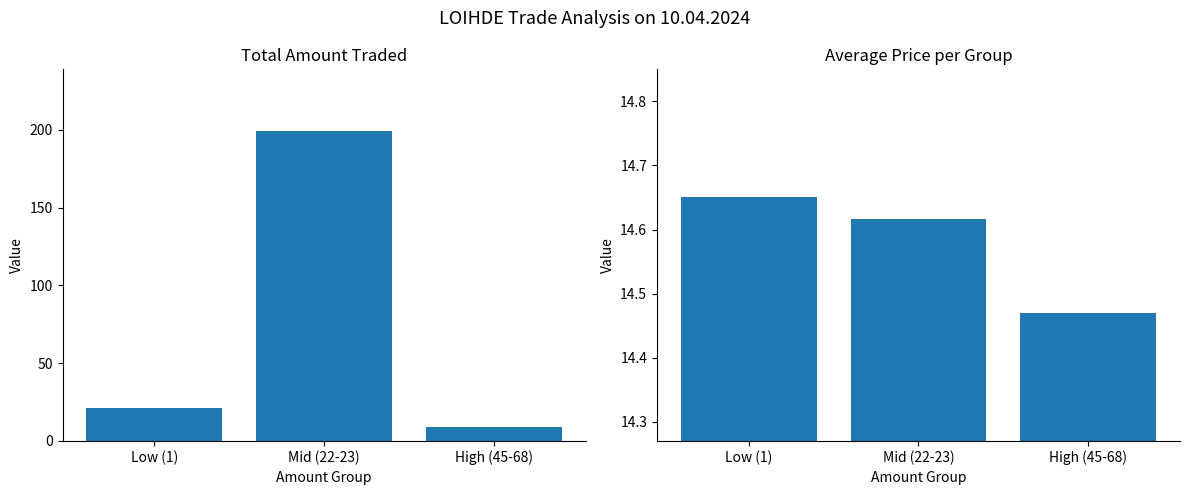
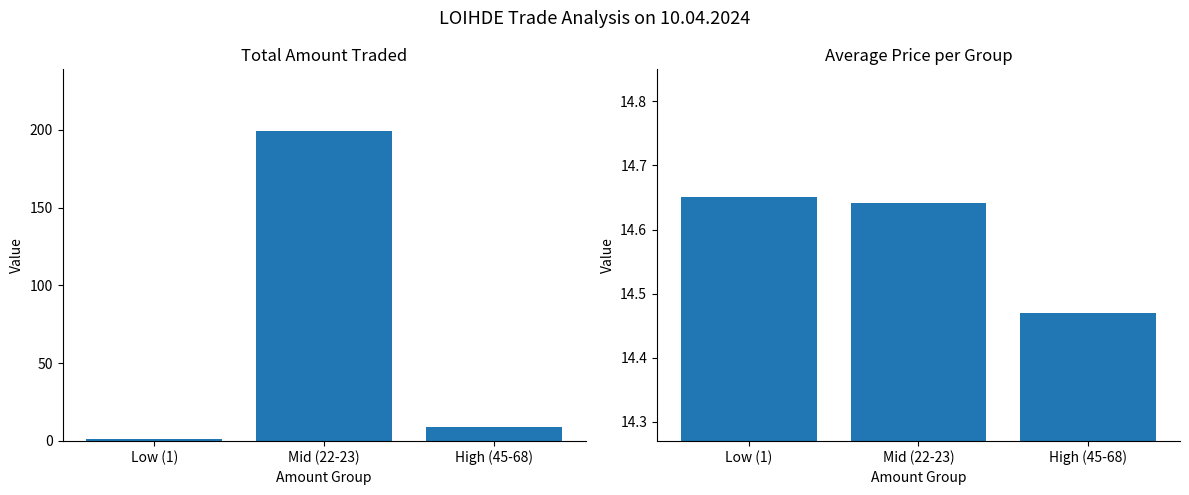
  {
    "Total Amount Traded": {
-     "Low (1)": 21,
+     "Low (1)": 1,
      "Mid (22-23)": 199,
      "High (45-68)": 9
    },
    "Average Price per Group": {
      "Low (1)": 14.65,
-     "Mid (22-23)": 14.62,
+     "Mid (22-23)": 14.64,
      "High (45-68)": 14.47
    }
  }
